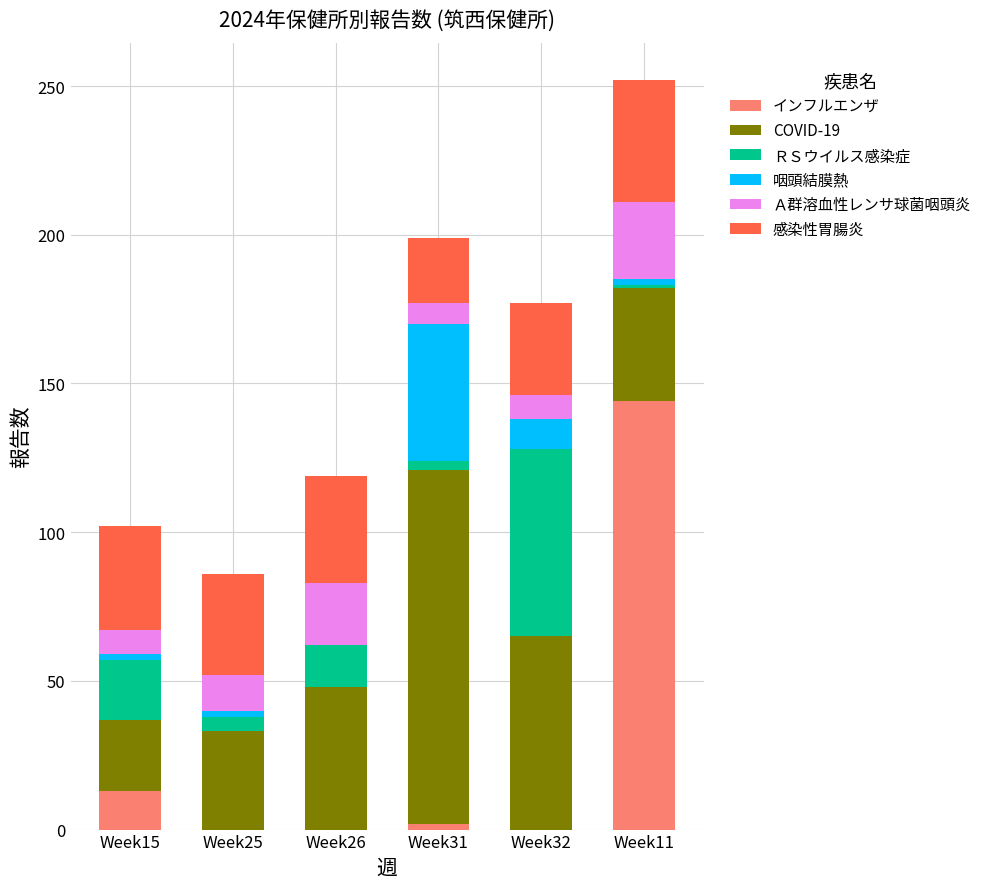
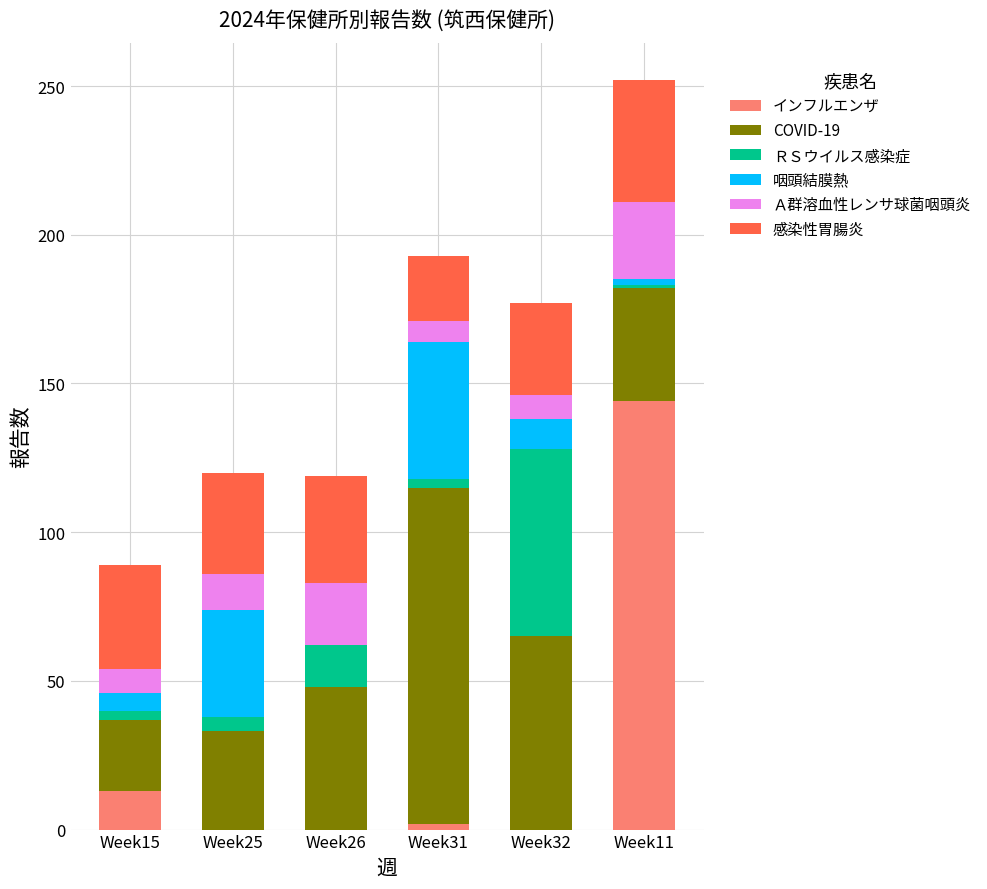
  {
    "COVID-19": {
      "Week15": 24,
      "Week25": 33,
      "Week26": 48,
-     "Week31": 119,
+     "Week31": 113,
      "Week32": 65,
      "Week11": 38
    },
    "ＲＳウイルス感染症": {
-     "Week15": 20,
+     "Week15": 3,
      "Week25": 5,
      "Week26": 14,
      "Week31": 3,
      "Week32": 63,
      "Week11": 1
    },
    "咽頭結膜熱": {
-     "Week15": 2,
-     "Week25": 2,
+     "Week15": 6,
+     "Week25": 36,
      "Week26": 0,
      "Week31": 46,
      "Week32": 10,
      "Week11": 2
    },
    "Ａ群溶血性レンサ球菌咽頭炎": {
      "Week15": 8,
      "Week25": 12,
      "Week26": 21,
      "Week31": 7,
      "Week32": 8,
      "Week11": 26
    }
  }
